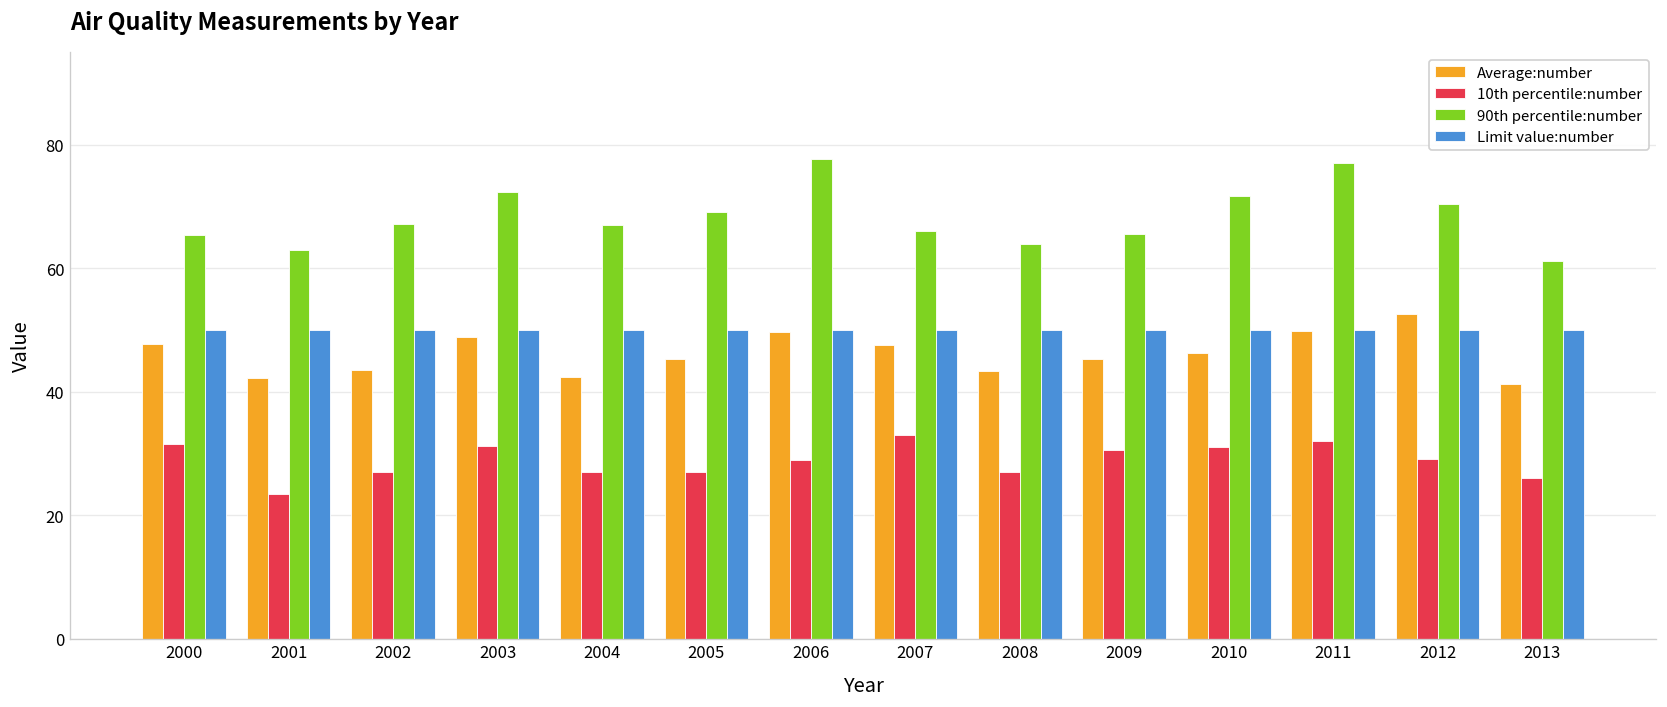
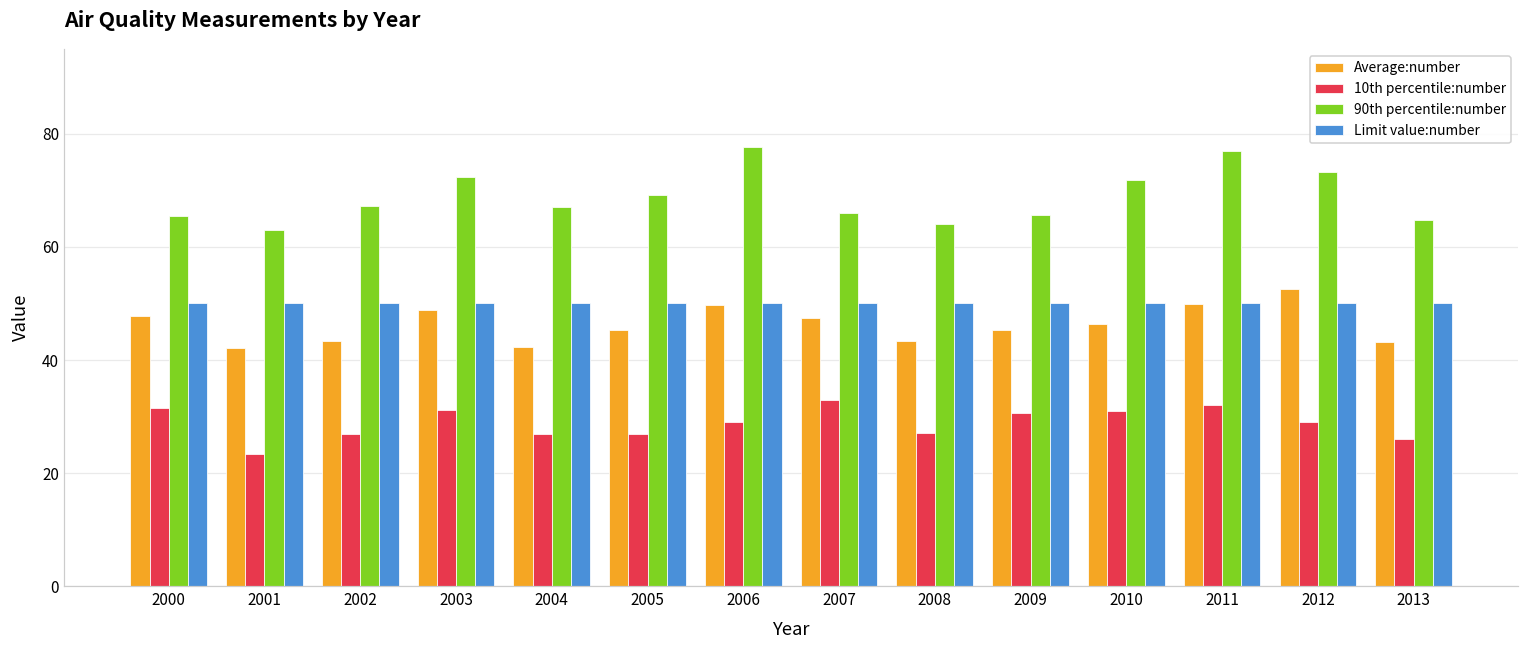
  {
    "Average:number": {
      "2000": 48,
      "2001": 42,
      "2002": 43,
      "2003": 49,
      "2004": 42,
      "2005": 45,
      "2006": 50,
      "2007": 48,
      "2008": 43,
      "2009": 45,
      "2010": 46,
      "2011": 50,
      "2012": 53,
-     "2013": 41
+     "2013": 43
    },
    "10th percentile:number": {
      "2000": 32,
      "2001": 23,
      "2002": 27,
      "2003": 31,
      "2004": 27,
      "2005": 27,
      "2006": 29,
      "2007": 33,
      "2008": 27,
      "2009": 31,
      "2010": 31,
      "2011": 32,
      "2012": 29,
      "2013": 26
    },
    "90th percentile:number": {
      "2000": 65,
      "2001": 63,
      "2002": 67,
      "2003": 72,
      "2004": 67,
      "2005": 69,
      "2006": 78,
      "2007": 66,
      "2008": 64,
      "2009": 66,
      "2010": 72,
      "2011": 77,
-     "2012": 70,
-     "2013": 61
+     "2012": 73,
+     "2013": 65
    },
    "Limit value:number": {
      "2000": 50,
      "2001": 50,
      "2002": 50,
      "2003": 50,
      "2004": 50,
      "2005": 50,
      "2006": 50,
      "2007": 50,
      "2008": 50,
      "2009": 50,
      "2010": 50,
      "2011": 50,
      "2012": 50,
      "2013": 50
    }
  }
